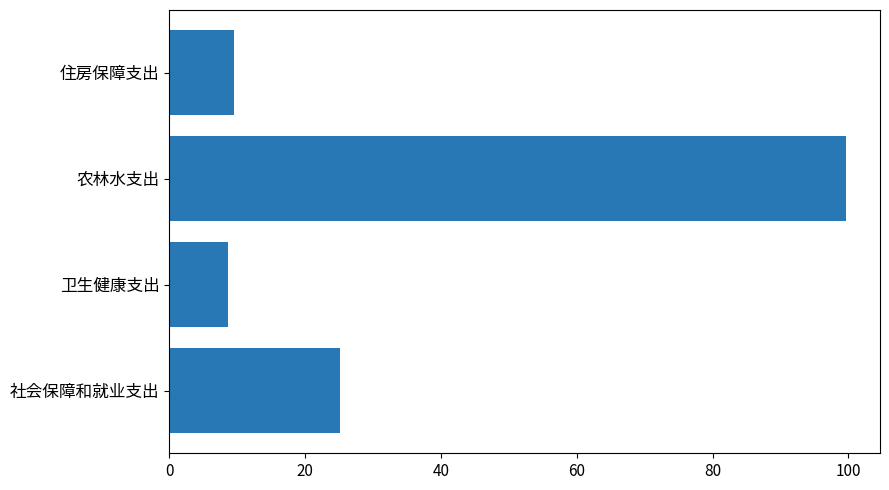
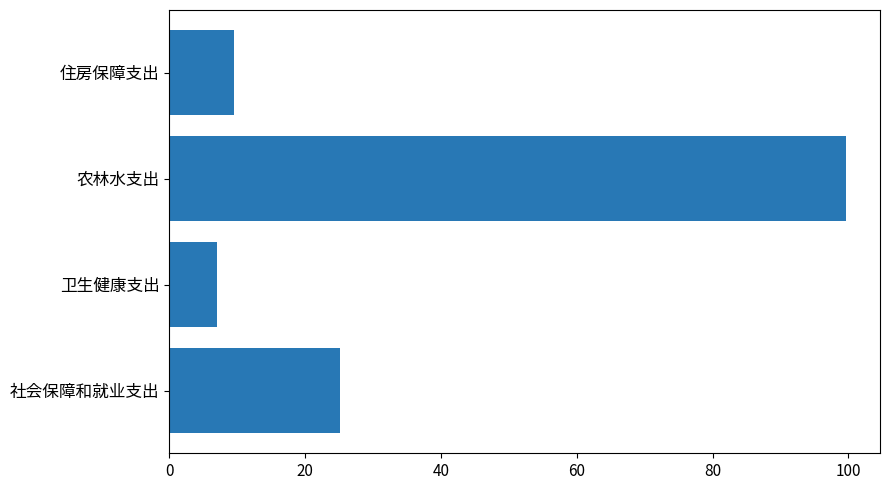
  {
    "住房保障支出": 10,
    "农林水支出": 100,
-   "卫生健康支出": 9,
+   "卫生健康支出": 7,
    "社会保障和就业支出": 25
  }
